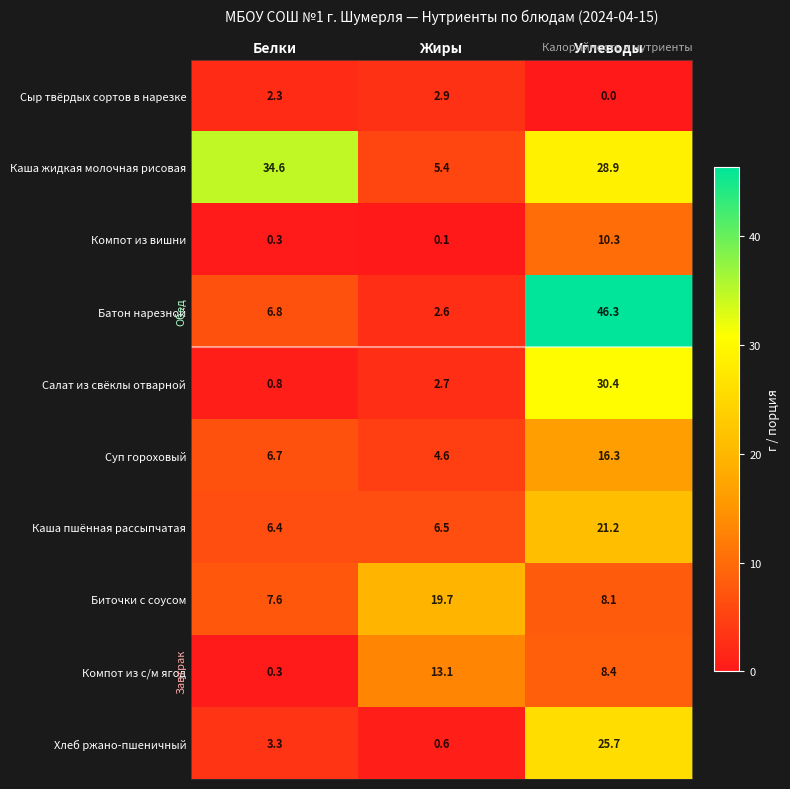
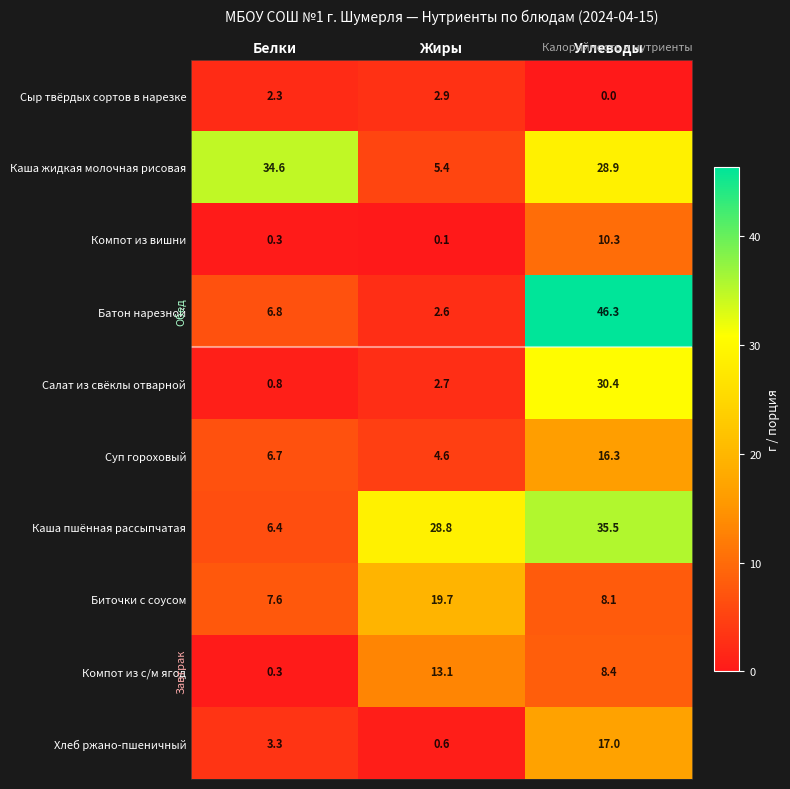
  {
    "Сыр твёрдых сортов в нарезке": {
      "Белки": 2.3,
      "Жиры": 2.9,
      "Углеводы": 0.0
    },
    "Каша жидкая молочная рисовая": {
      "Белки": 34.6,
      "Жиры": 5.4,
      "Углеводы": 28.9
    },
    "Компот из вишни": {
      "Белки": 0.3,
      "Жиры": 0.1,
      "Углеводы": 10.3
    },
    "Батон нарезной": {
      "Белки": 6.8,
      "Жиры": 2.6,
      "Углеводы": 46.3
    },
    "Салат из свёклы отварной": {
      "Белки": 0.8,
      "Жиры": 2.7,
      "Углеводы": 30.4
    },
    "Суп гороховый": {
      "Белки": 6.7,
      "Жиры": 4.6,
      "Углеводы": 16.3
    },
    "Каша пшённая рассыпчатая": {
      "Белки": 6.4,
-     "Жиры": 6.5,
-     "Углеводы": 21.2
+     "Жиры": 28.8,
+     "Углеводы": 35.5
    },
    "Биточки с соусом": {
      "Белки": 7.6,
      "Жиры": 19.7,
      "Углеводы": 8.1
    },
    "Компот из с/м ягод": {
      "Белки": 0.3,
      "Жиры": 13.1,
      "Углеводы": 8.4
    },
    "Хлеб ржано-пшеничный": {
      "Белки": 3.3,
      "Жиры": 0.6,
-     "Углеводы": 25.7
+     "Углеводы": 17.0
    }
  }
